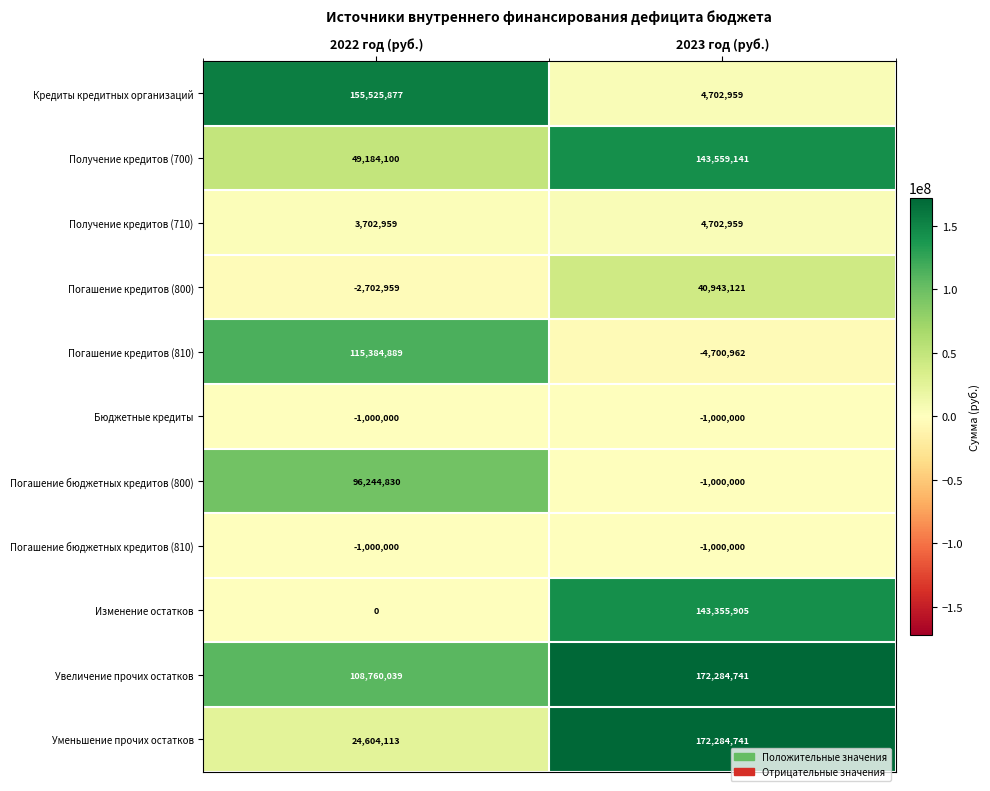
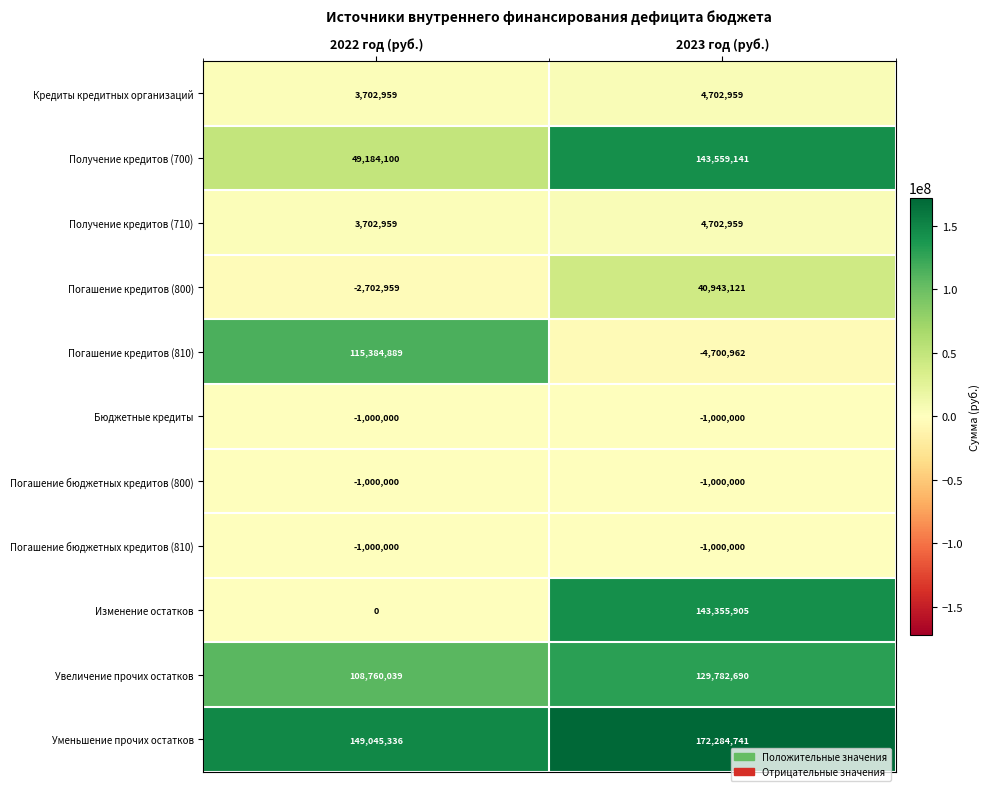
  {
    "Кредиты кредитных организаций": {
-     "2022 год (руб.)": "155,525,877",
+     "2022 год (руб.)": "3,702,959",
      "2023 год (руб.)": "4,702,959"
    },
    "Получение кредитов (700)": {
      "2022 год (руб.)": "49,184,100",
      "2023 год (руб.)": "143,559,141"
    },
    "Получение кредитов (710)": {
      "2022 год (руб.)": "3,702,959",
      "2023 год (руб.)": "4,702,959"
    },
    "Погашение кредитов (800)": {
      "2022 год (руб.)": "-2,702,959",
      "2023 год (руб.)": "40,943,121"
    },
    "Погашение кредитов (810)": {
      "2022 год (руб.)": "115,384,889",
      "2023 год (руб.)": "-4,700,962"
    },
    "Бюджетные кредиты": {
      "2022 год (руб.)": "-1,000,000",
      "2023 год (руб.)": "-1,000,000"
    },
    "Погашение бюджетных кредитов (800)": {
-     "2022 год (руб.)": "96,244,830",
+     "2022 год (руб.)": "-1,000,000",
      "2023 год (руб.)": "-1,000,000"
    },
    "Погашение бюджетных кредитов (810)": {
      "2022 год (руб.)": "-1,000,000",
      "2023 год (руб.)": "-1,000,000"
    },
    "Изменение остатков": {
      "2022 год (руб.)": "0",
      "2023 год (руб.)": "143,355,905"
    },
    "Увеличение прочих остатков": {
      "2022 год (руб.)": "108,760,039",
-     "2023 год (руб.)": "172,284,741"
+     "2023 год (руб.)": "129,782,690"
    },
    "Уменьшение прочих остатков": {
-     "2022 год (руб.)": "24,604,113",
+     "2022 год (руб.)": "149,045,336",
      "2023 год (руб.)": "172,284,741"
    }
  }
